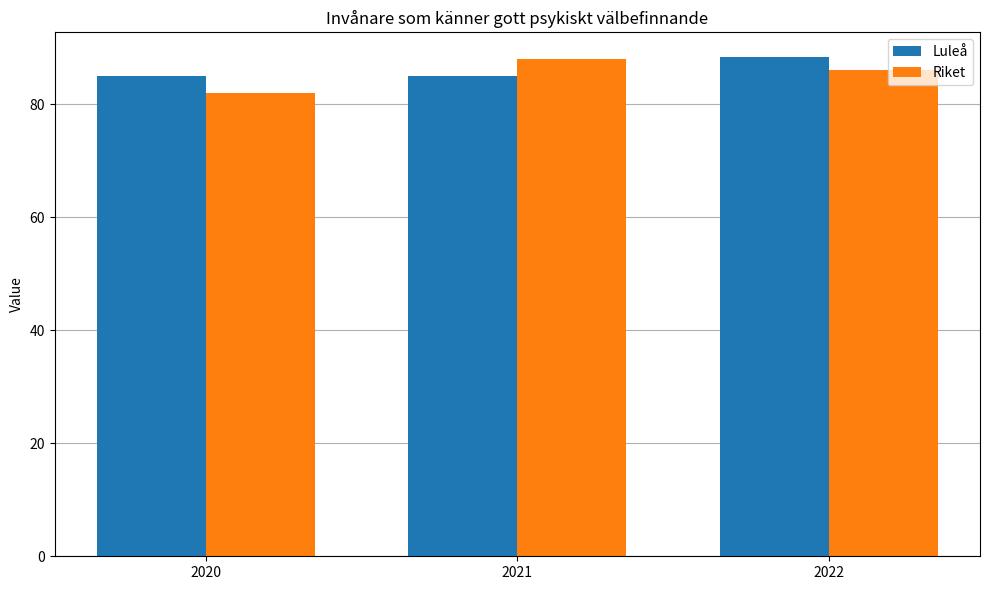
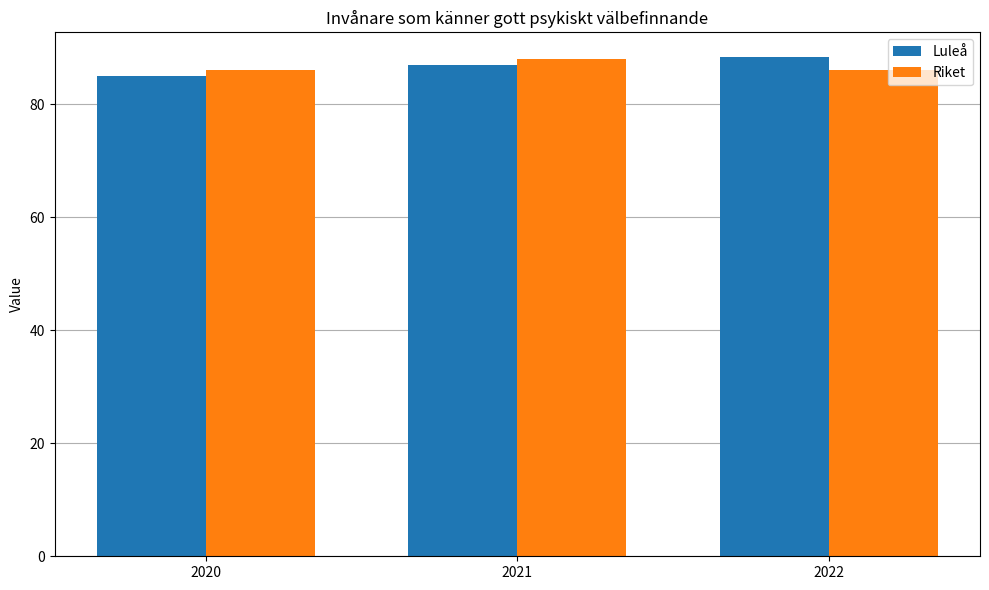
  {
    "Luleå": {
      "2020": 85,
-     "2021": 85,
+     "2021": 87,
      "2022": 88
    },
    "Riket": {
-     "2020": 82,
+     "2020": 86,
      "2021": 88,
      "2022": 86
    }
  }
